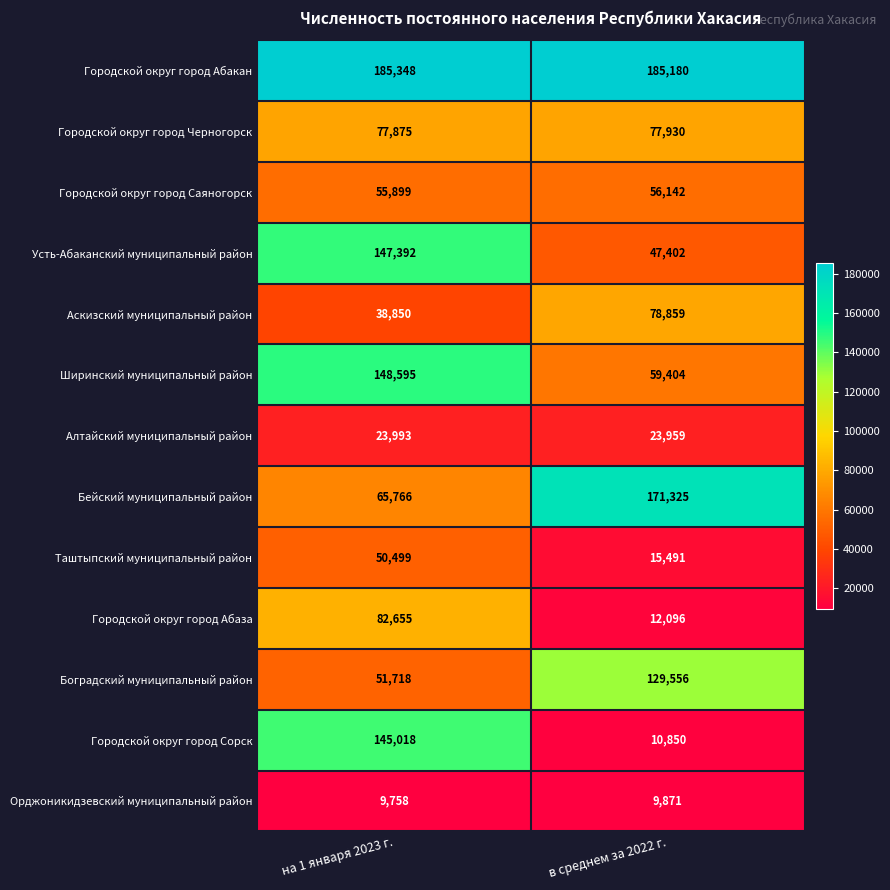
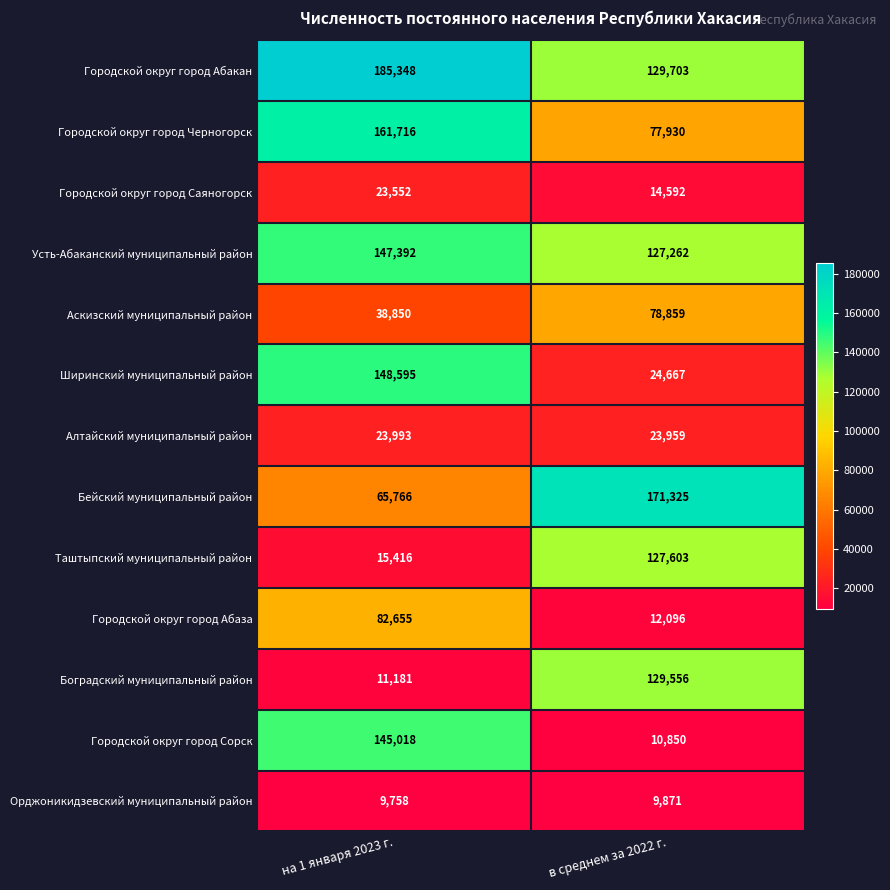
  {
    "Городской округ город Абакан": {
      "на 1 января 2023 г.": "185,348",
-     "в среднем за 2022 г.": "185,180"
+     "в среднем за 2022 г.": "129,703"
    },
    "Городской округ город Черногорск": {
-     "на 1 января 2023 г.": "77,875",
+     "на 1 января 2023 г.": "161,716",
      "в среднем за 2022 г.": "77,930"
    },
    "Городской округ город Саяногорск": {
-     "на 1 января 2023 г.": "55,899",
-     "в среднем за 2022 г.": "56,142"
+     "на 1 января 2023 г.": "23,552",
+     "в среднем за 2022 г.": "14,592"
    },
    "Усть-Абаканский муниципальный район": {
      "на 1 января 2023 г.": "147,392",
-     "в среднем за 2022 г.": "47,402"
+     "в среднем за 2022 г.": "127,262"
    },
    "Аскизский муниципальный район": {
      "на 1 января 2023 г.": "38,850",
      "в среднем за 2022 г.": "78,859"
    },
    "Ширинский муниципальный район": {
      "на 1 января 2023 г.": "148,595",
-     "в среднем за 2022 г.": "59,404"
+     "в среднем за 2022 г.": "24,667"
    },
    "Алтайский муниципальный район": {
      "на 1 января 2023 г.": "23,993",
      "в среднем за 2022 г.": "23,959"
    },
    "Бейский муниципальный район": {
      "на 1 января 2023 г.": "65,766",
      "в среднем за 2022 г.": "171,325"
    },
    "Таштыпский муниципальный район": {
-     "на 1 января 2023 г.": "50,499",
-     "в среднем за 2022 г.": "15,491"
+     "на 1 января 2023 г.": "15,416",
+     "в среднем за 2022 г.": "127,603"
    },
    "Городской округ город Абаза": {
      "на 1 января 2023 г.": "82,655",
      "в среднем за 2022 г.": "12,096"
    },
    "Боградский муниципальный район": {
-     "на 1 января 2023 г.": "51,718",
+     "на 1 января 2023 г.": "11,181",
      "в среднем за 2022 г.": "129,556"
    },
    "Городской округ город Сорск": {
      "на 1 января 2023 г.": "145,018",
      "в среднем за 2022 г.": "10,850"
    },
    "Орджоникидзевский муниципальный район": {
      "на 1 января 2023 г.": "9,758",
      "в среднем за 2022 г.": "9,871"
    }
  }
